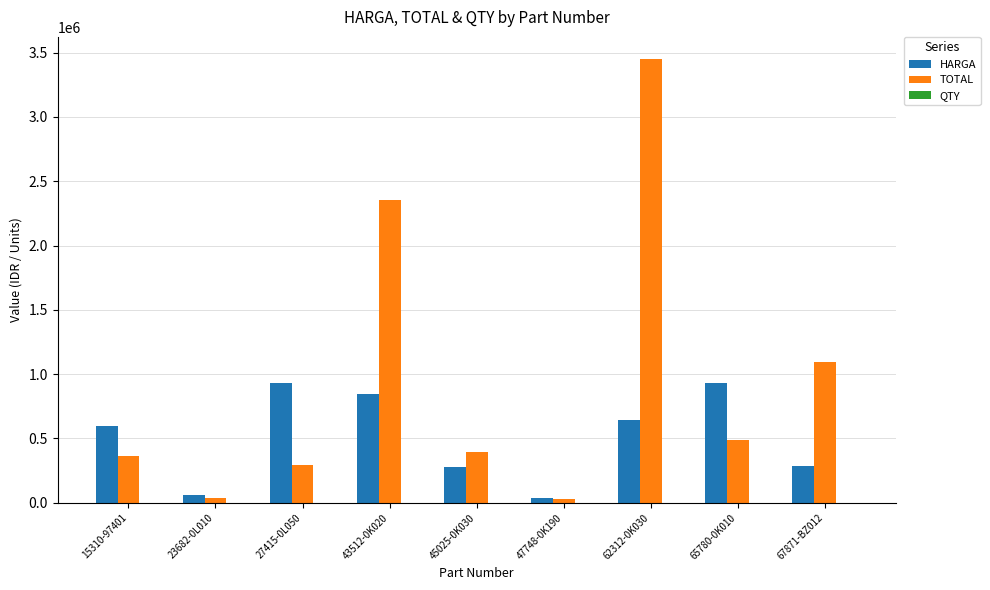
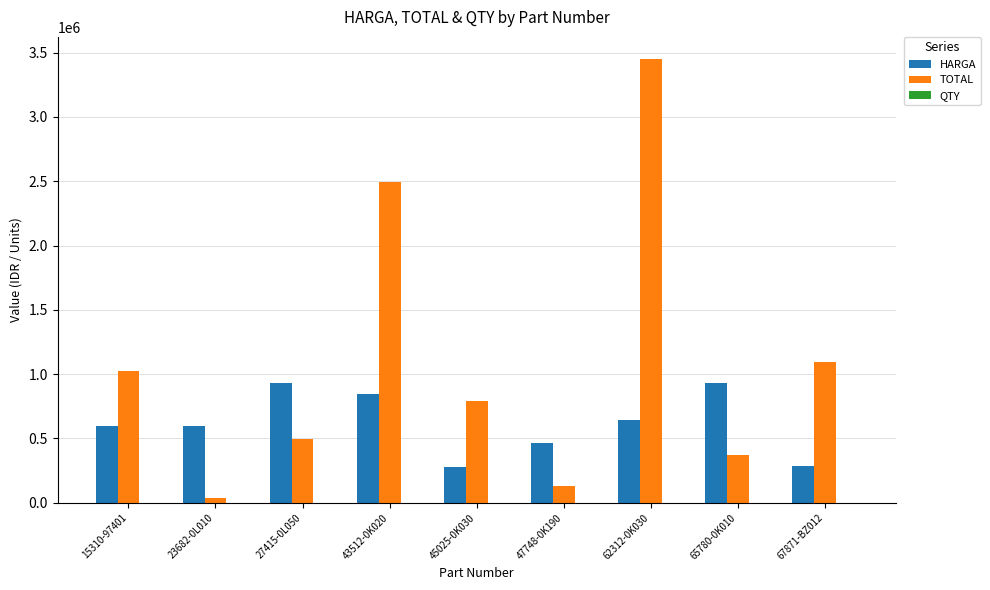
  {
    "HARGA": {
      "15310-97401": 590000,
-     "23682-0L010": 60000,
+     "23682-0L010": 590000,
      "27415-0L050": 930000,
      "43512-0K020": 850000,
      "45025-0K030": 280000,
-     "47748-0K190": 40000,
+     "47748-0K190": 460000,
      "62312-0K030": 640000,
      "65780-0K010": 930000,
      "67871-BZ012": 290000
    },
    "TOTAL": {
-     "15310-97401": 360000,
+     "15310-97401": 1030000,
      "23682-0L010": 40000,
-     "27415-0L050": 290000,
-     "43512-0K020": 2350000,
-     "45025-0K030": 390000,
-     "47748-0K190": 30000,
+     "27415-0L050": 500000,
+     "43512-0K020": 2500000,
+     "45025-0K030": 790000,
+     "47748-0K190": 130000,
      "62312-0K030": 3450000,
-     "65780-0K010": 490000,
+     "65780-0K010": 370000,
      "67871-BZ012": 1100000
    }
  }
